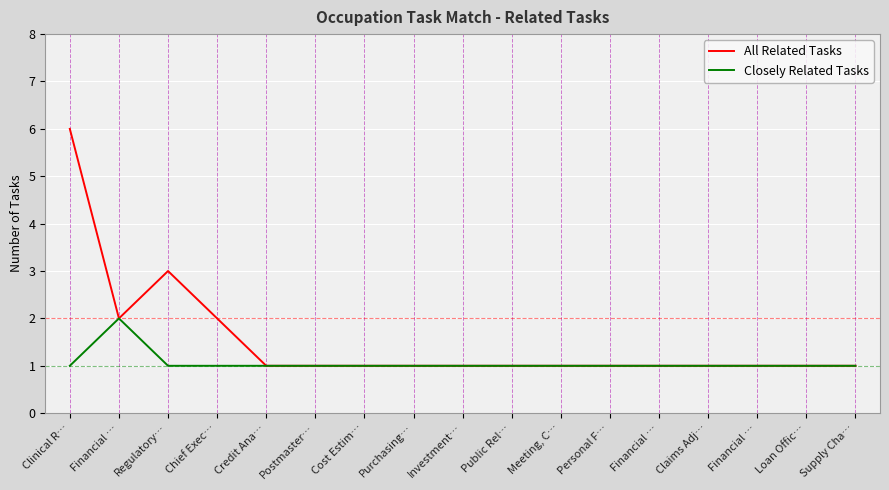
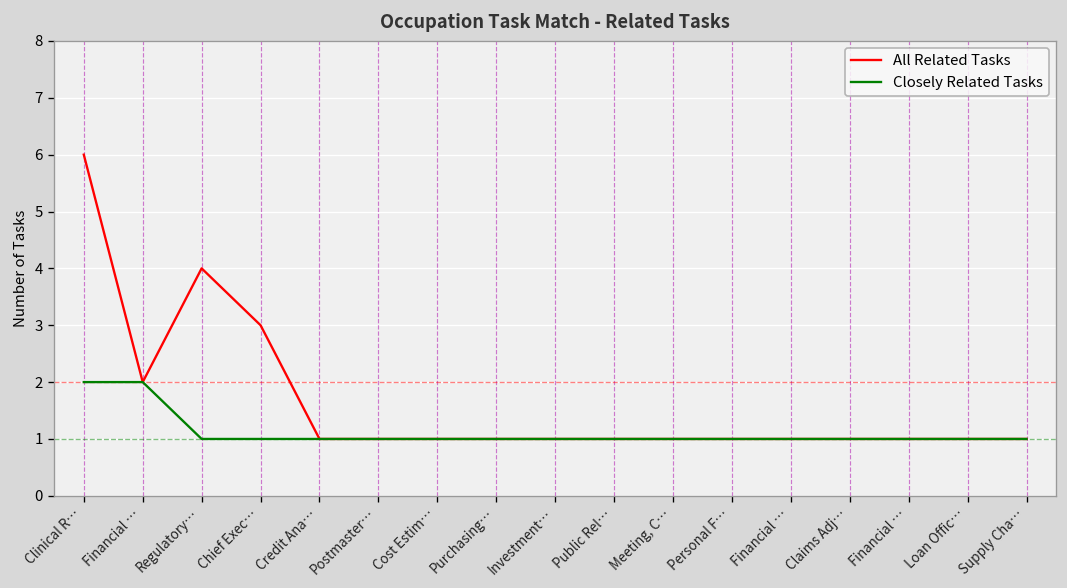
  {
    "All Related Tasks": {
      "Clinical R…": 6,
-     "Regulatory…": 3,
-     "Chief Exec…": 2
+     "Regulatory…": 4,
+     "Chief Exec…": 3
    },
    "Closely Related Tasks": {
-     "Clinical R…": 1,
+     "Clinical R…": 2,
      "Regulatory…": 1,
      "Chief Exec…": 1
    }
  }
